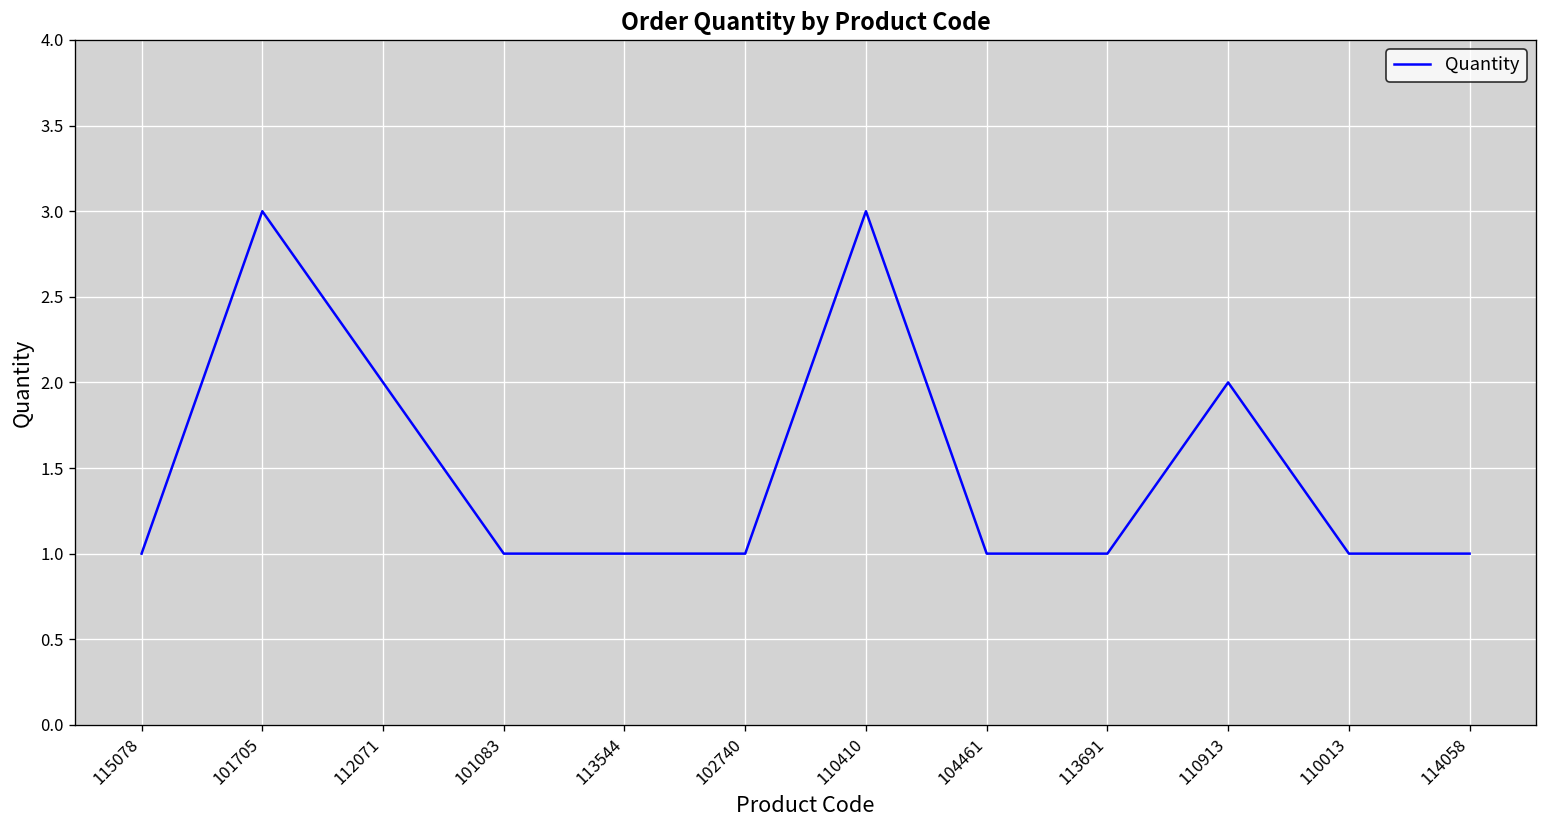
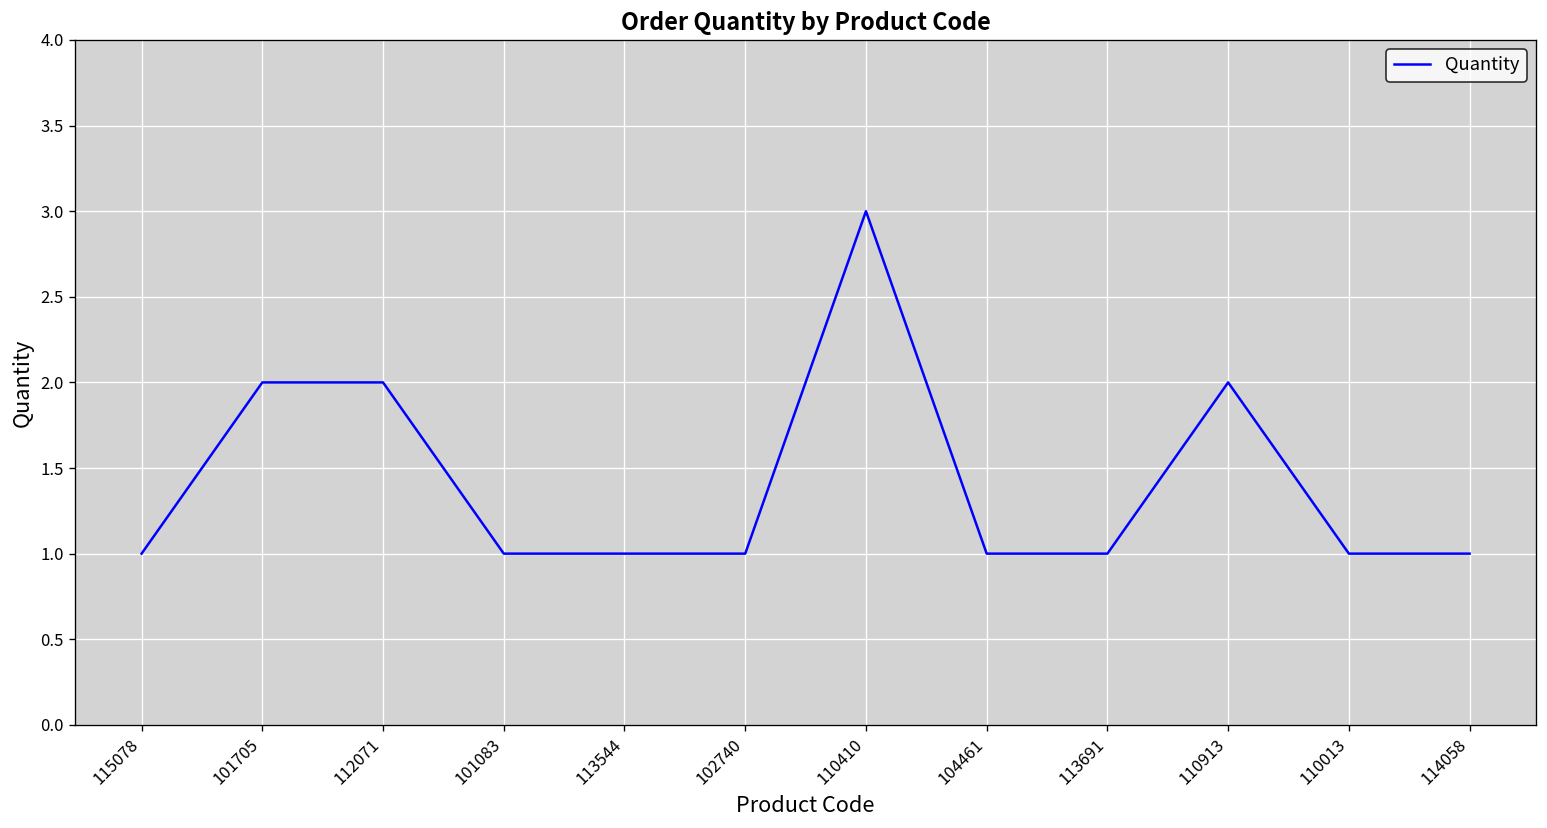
  {
    "115078": 1,
-   "101705": 3,
+   "101705": 2,
    "112071": 2,
    "101083": 1,
    "113544": 1,
    "102740": 1,
    "110410": 3,
    "104461": 1,
    "113691": 1,
    "110913": 2,
    "110013": 1,
    "114058": 1
  }
